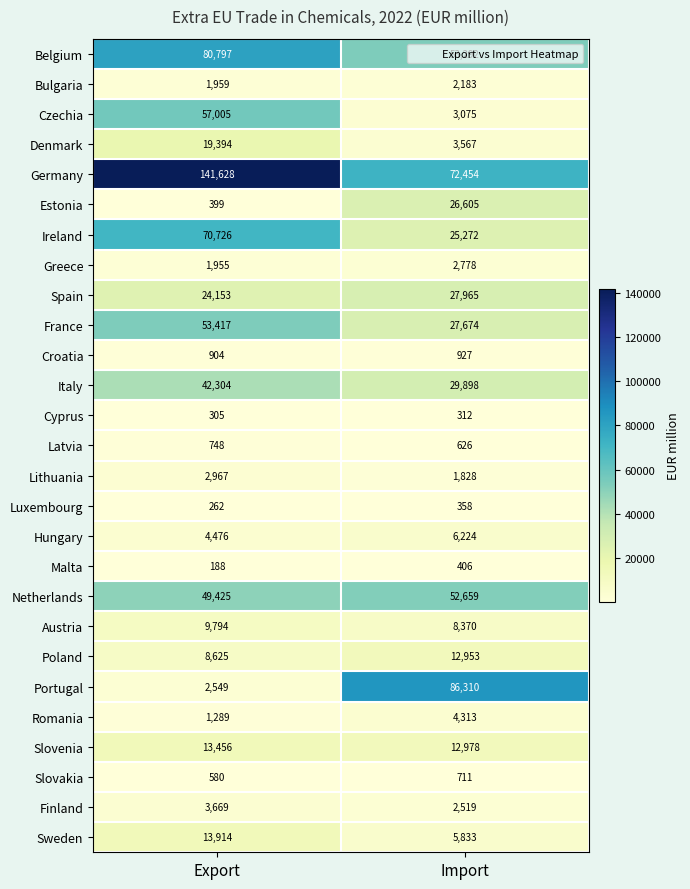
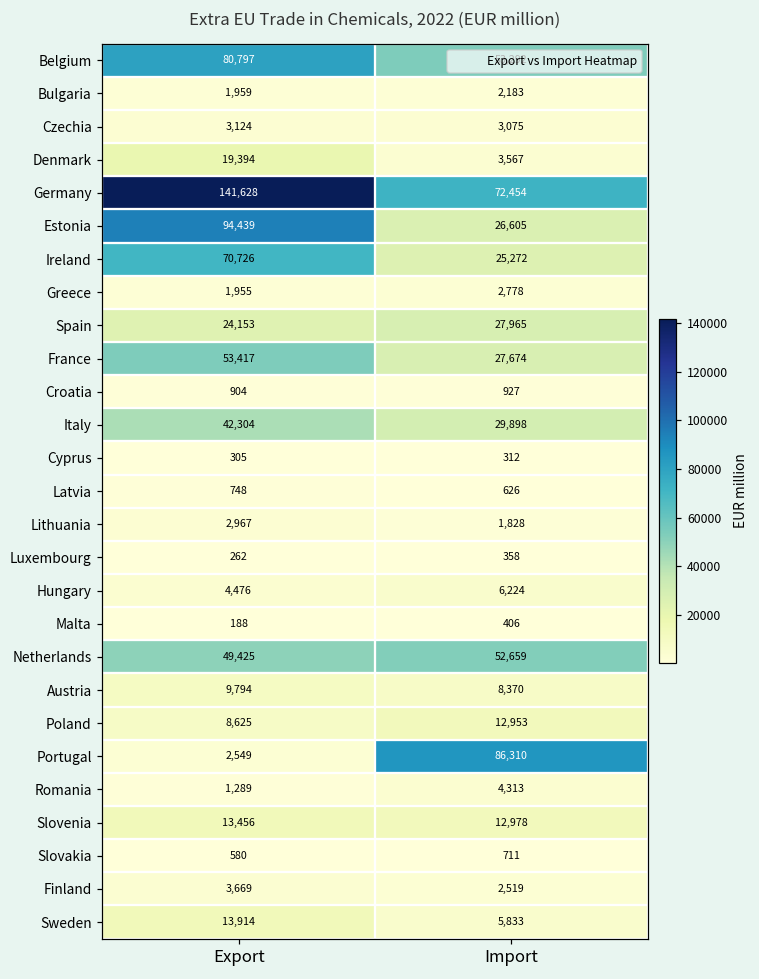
  {
    "Belgium": {
      "Export": "80,797"
    },
    "Bulgaria": {
      "Export": "1,959",
      "Import": "2,183"
    },
    "Czechia": {
-     "Export": "57,005",
+     "Export": "3,124",
      "Import": "3,075"
    },
    "Denmark": {
      "Export": "19,394",
      "Import": "3,567"
    },
    "Germany": {
      "Export": "141,628",
      "Import": "72,454"
    },
    "Estonia": {
-     "Export": "399",
+     "Export": "94,439",
      "Import": "26,605"
    },
    "Ireland": {
      "Export": "70,726",
      "Import": "25,272"
    },
    "Greece": {
      "Export": "1,955",
      "Import": "2,778"
    },
    "Spain": {
      "Export": "24,153",
      "Import": "27,965"
    },
    "France": {
      "Export": "53,417",
      "Import": "27,674"
    },
    "Croatia": {
      "Export": "904",
      "Import": "927"
    },
    "Italy": {
      "Export": "42,304",
      "Import": "29,898"
    },
    "Cyprus": {
      "Export": "305",
      "Import": "312"
    },
    "Latvia": {
      "Export": "748",
      "Import": "626"
    },
    "Lithuania": {
      "Export": "2,967",
      "Import": "1,828"
    },
    "Luxembourg": {
      "Export": "262",
      "Import": "358"
    },
    "Hungary": {
      "Export": "4,476",
      "Import": "6,224"
    },
    "Malta": {
      "Export": "188",
      "Import": "406"
    },
    "Netherlands": {
      "Export": "49,425",
      "Import": "52,659"
    },
    "Austria": {
      "Export": "9,794",
      "Import": "8,370"
    },
    "Poland": {
      "Export": "8,625",
      "Import": "12,953"
    },
    "Portugal": {
      "Export": "2,549",
      "Import": "86,310"
    },
    "Romania": {
      "Export": "1,289",
      "Import": "4,313"
    },
    "Slovenia": {
      "Export": "13,456",
      "Import": "12,978"
    },
    "Slovakia": {
      "Export": "580",
      "Import": "711"
    },
    "Finland": {
      "Export": "3,669",
      "Import": "2,519"
    },
    "Sweden": {
      "Export": "13,914",
      "Import": "5,833"
    }
  }
